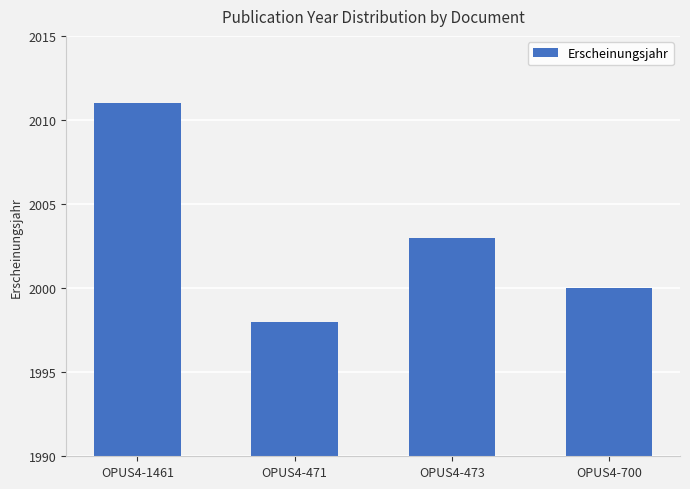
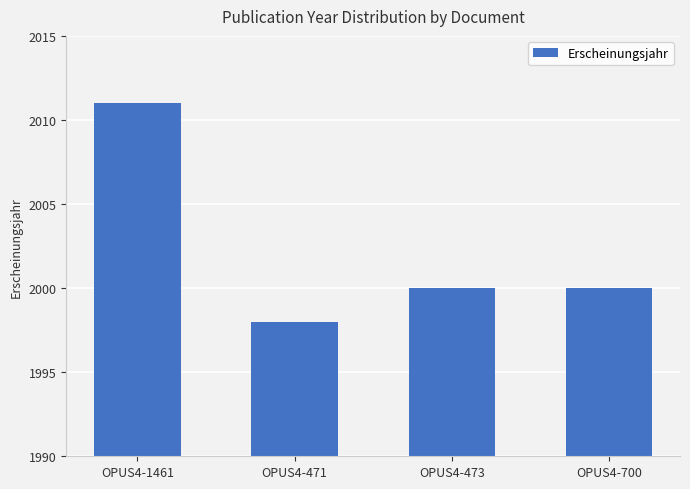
  {
    "OPUS4-1461": 2011,
    "OPUS4-471": 1998,
-   "OPUS4-473": 2003,
+   "OPUS4-473": 2000,
    "OPUS4-700": 2000
  }
